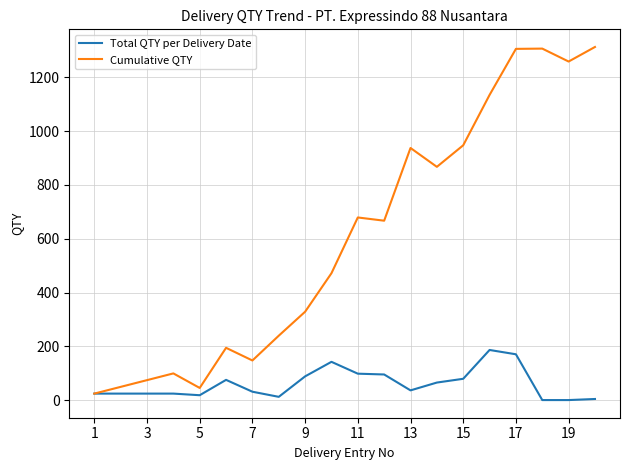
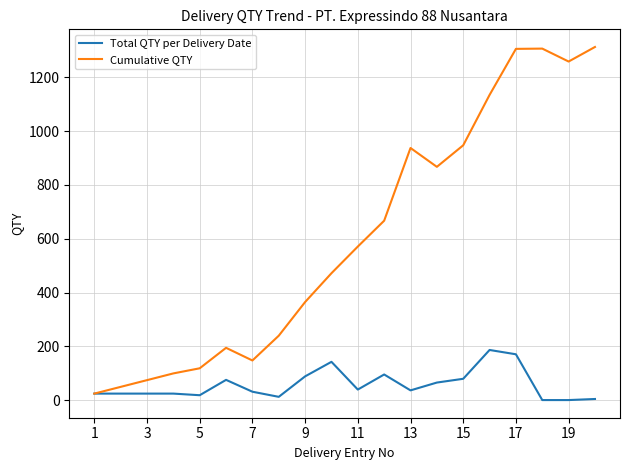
  {
    "Total QTY per Delivery Date": {
      "3": 30,
      "5": 20,
      "7": 30,
      "9": 90,
-     "11": 100,
+     "11": 40,
      "13": 40,
      "15": 80,
      "17": 170,
      "19": 0
    },
    "Cumulative QTY": {
      "3": 80,
-     "5": 50,
+     "5": 120,
      "7": 150,
-     "9": 330,
-     "11": 680,
+     "9": 370,
+     "11": 570,
      "13": 940,
      "15": 950,
      "17": 1310,
      "19": 1260
    }
  }
